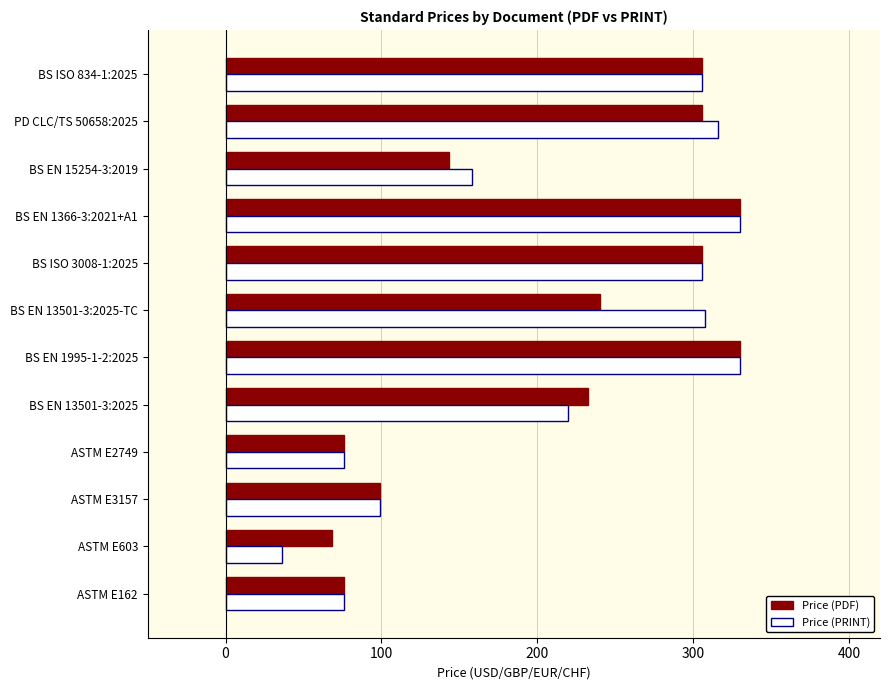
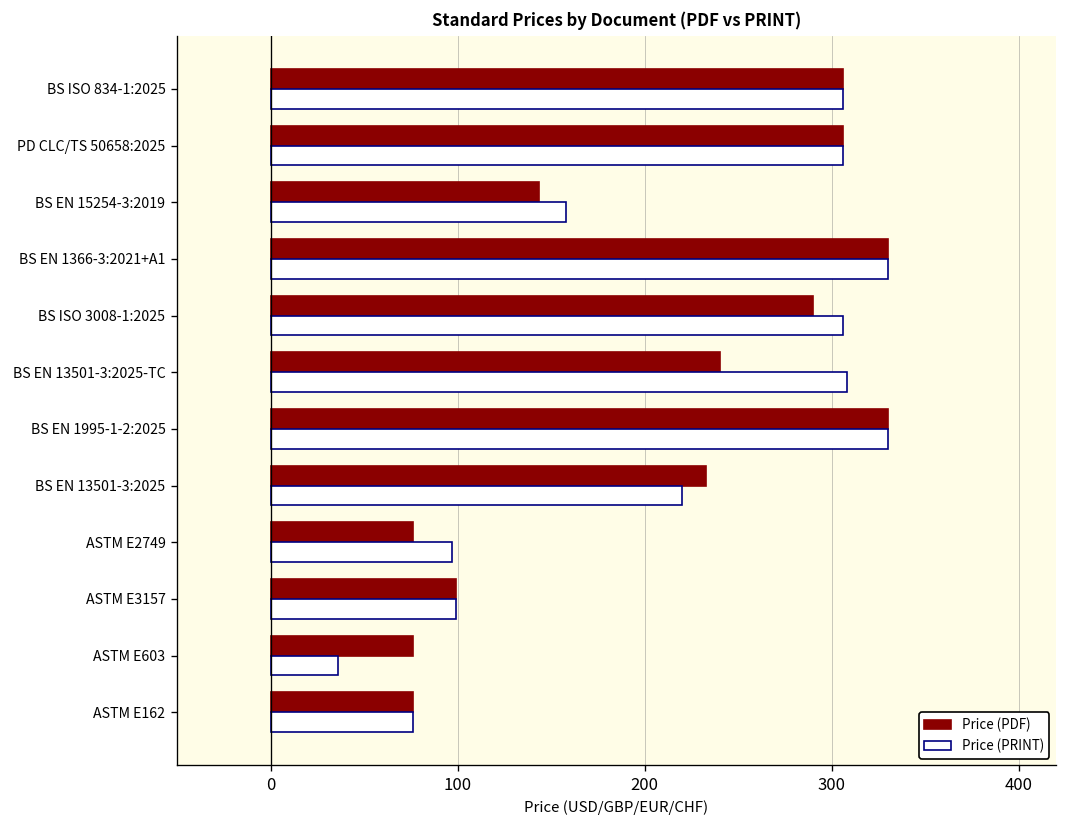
  {
    "Price (PDF)": {
      "BS ISO 834-1:2025": 306,
      "PD CLC/TS 50658:2025": 306,
      "BS EN 15254-3:2019": 144,
      "BS EN 1366-3:2021+A1": 330,
-     "BS ISO 3008-1:2025": 306,
+     "BS ISO 3008-1:2025": 290,
      "BS EN 13501-3:2025-TC": 240,
      "BS EN 1995-1-2:2025": 330,
      "BS EN 13501-3:2025": 233,
      "ASTM E2749": 76,
      "ASTM E3157": 99,
-     "ASTM E603": 69,
+     "ASTM E603": 76,
      "ASTM E162": 76
    },
    "Price (PRINT)": {
      "BS ISO 834-1:2025": 306,
-     "PD CLC/TS 50658:2025": 316,
+     "PD CLC/TS 50658:2025": 306,
      "BS EN 15254-3:2019": 158,
      "BS EN 1366-3:2021+A1": 330,
      "BS ISO 3008-1:2025": 306,
      "BS EN 13501-3:2025-TC": 308,
      "BS EN 1995-1-2:2025": 330,
      "BS EN 13501-3:2025": 220,
-     "ASTM E2749": 76,
+     "ASTM E2749": 97,
      "ASTM E3157": 99,
      "ASTM E603": 36,
      "ASTM E162": 76
    }
  }
